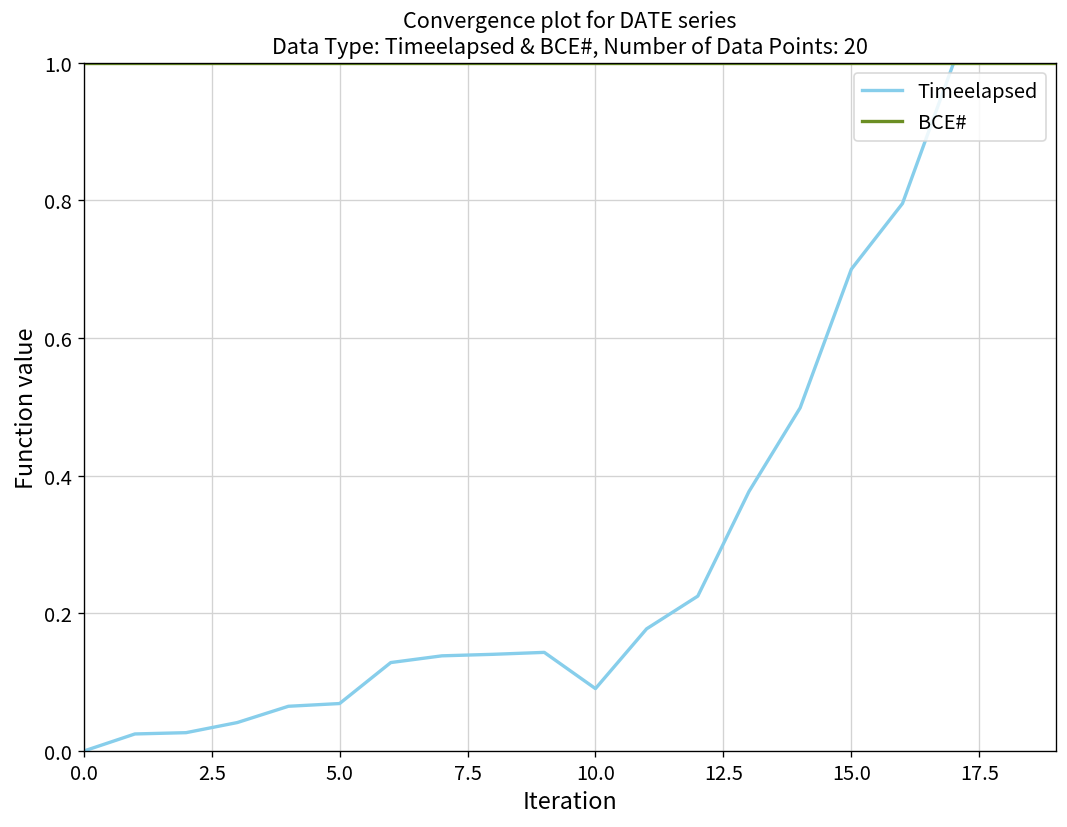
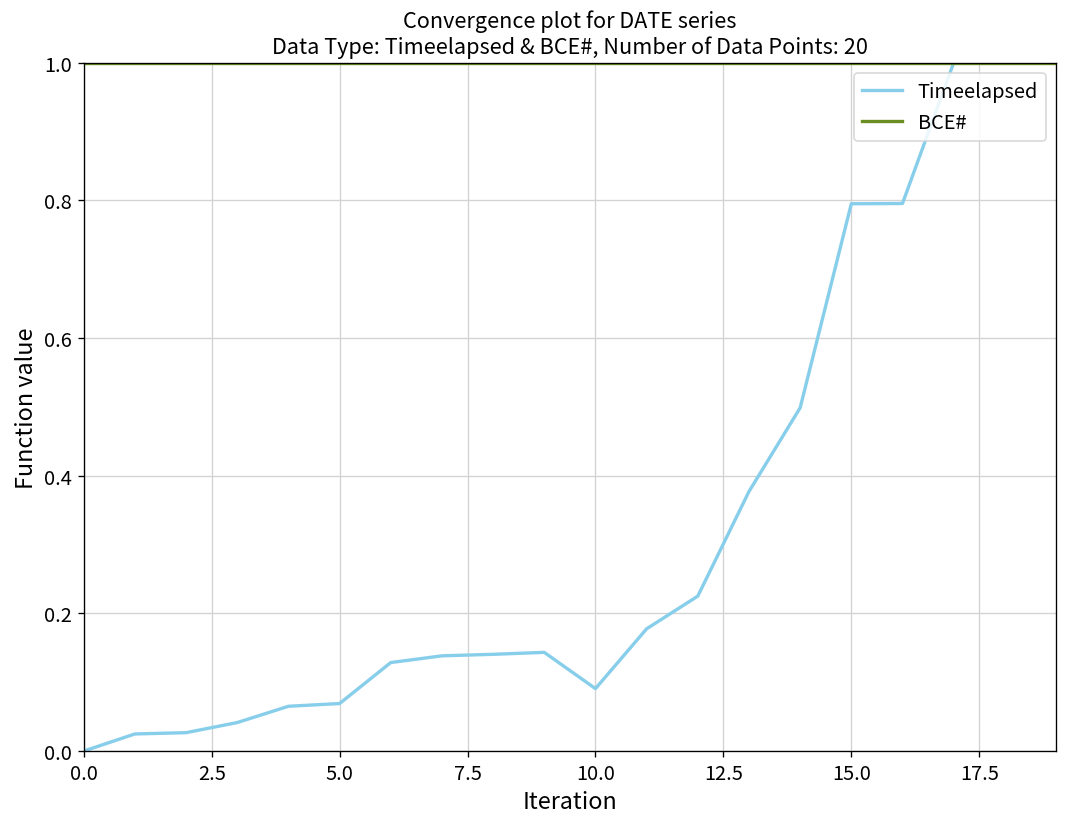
  {
    "Timeelapsed": {
      "0.0": 0.00,
      "5.0": 0.07,
      "10.0": 0.09,
-     "15.0": 0.70
+     "15.0": 0.80
    },
    "BCE#": {
      "0.0": 1.00,
      "5.0": 1.00,
      "10.0": 1.00,
      "15.0": 1.00
    }
  }
